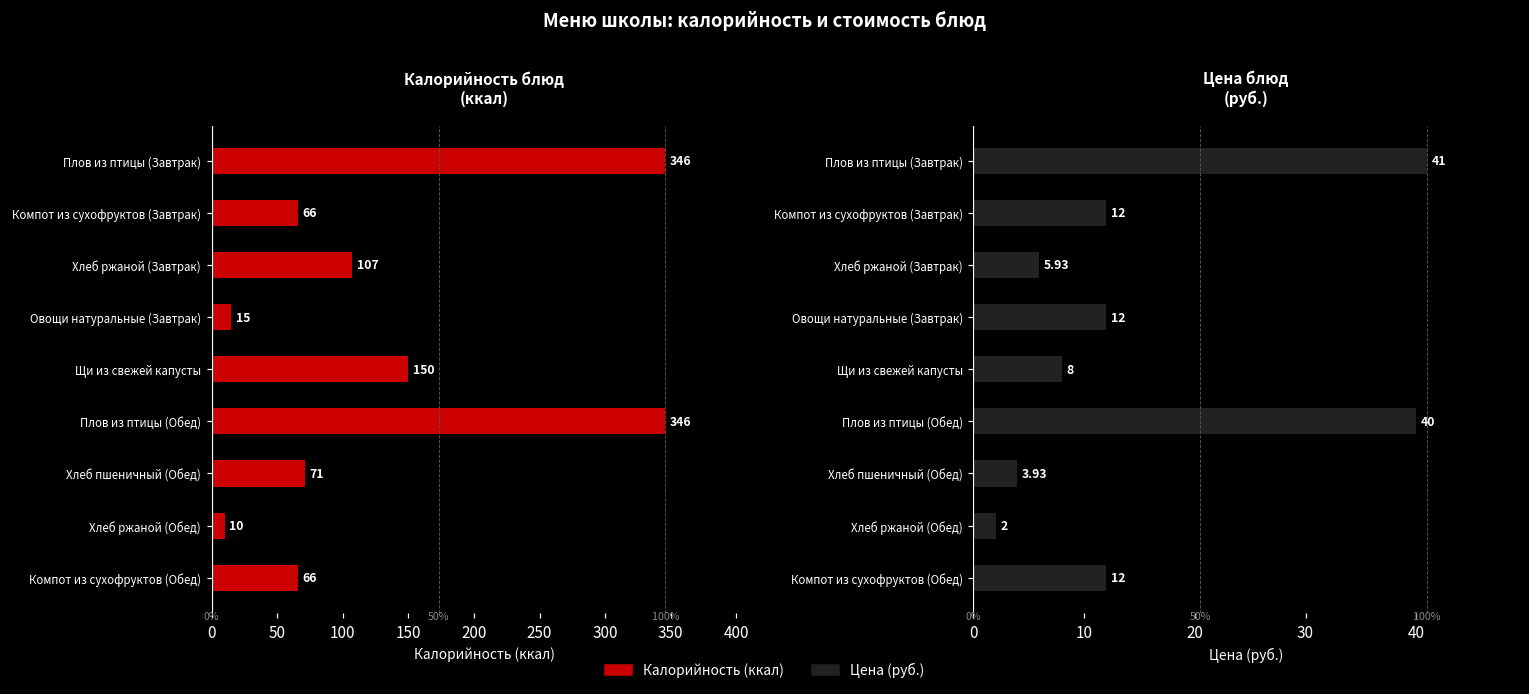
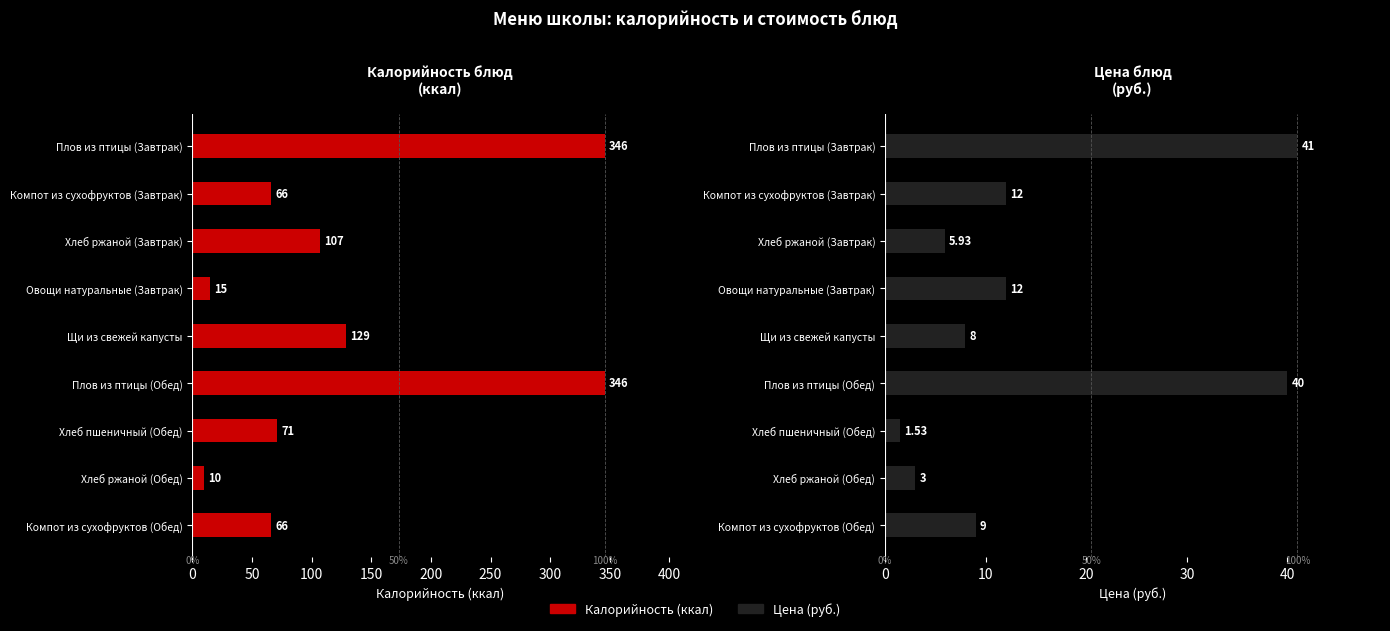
  {
    "Калорийность блюд (ккал)": {
      "Плов из птицы (Завтрак)": 346,
      "Компот из сухофруктов (Завтрак)": 66,
      "Хлеб ржаной (Завтрак)": 107,
      "Овощи натуральные (Завтрак)": 15,
-     "Щи из свежей капусты": 150,
+     "Щи из свежей капусты": 129,
      "Плов из птицы (Обед)": 346,
      "Хлеб пшеничный (Обед)": 71,
      "Хлеб ржаной (Обед)": 10,
      "Компот из сухофруктов (Обед)": 66
    },
    "Цена блюд (руб.)": {
      "Плов из птицы (Завтрак)": 41,
      "Компот из сухофруктов (Завтрак)": 12,
      "Хлеб ржаной (Завтрак)": 5.93,
      "Овощи натуральные (Завтрак)": 12,
      "Щи из свежей капусты": 8,
      "Плов из птицы (Обед)": 40,
-     "Хлеб пшеничный (Обед)": 3.93,
-     "Хлеб ржаной (Обед)": 2,
-     "Компот из сухофруктов (Обед)": 12
+     "Хлеб пшеничный (Обед)": 1.53,
+     "Хлеб ржаной (Обед)": 3,
+     "Компот из сухофруктов (Обед)": 9
    }
  }
